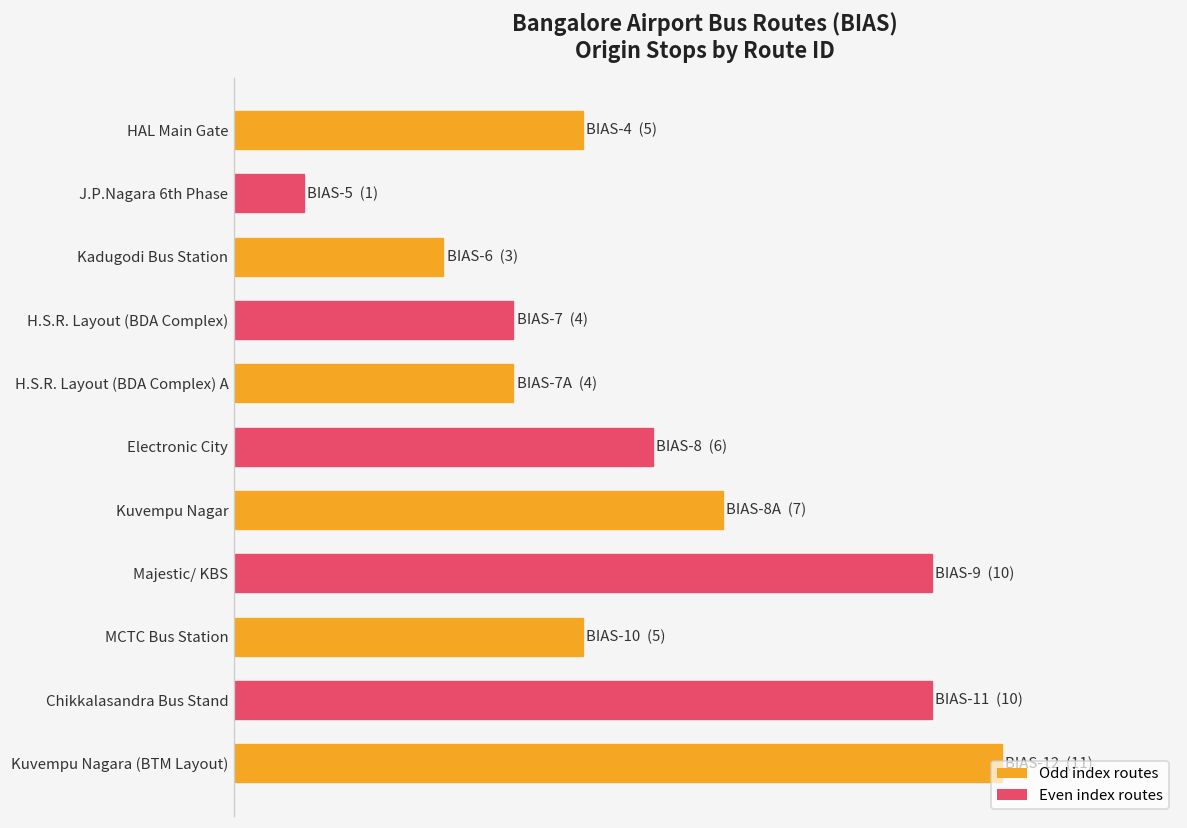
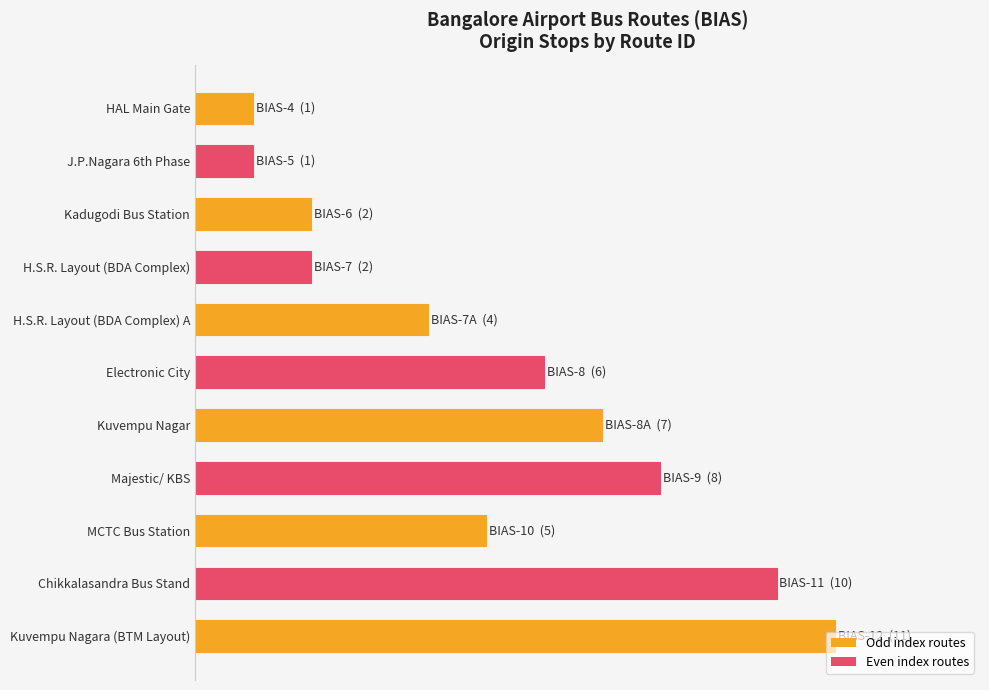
  {
-   "HAL Main Gate": "(5)",
+   "HAL Main Gate": "(1)",
    "J.P.Nagara 6th Phase": "(1)",
-   "Kadugodi Bus Station": "(3)",
-   "H.S.R. Layout (BDA Complex)": "(4)",
+   "Kadugodi Bus Station": "(2)",
+   "H.S.R. Layout (BDA Complex)": "(2)",
    "H.S.R. Layout (BDA Complex) A": "(4)",
    "Electronic City": "(6)",
    "Kuvempu Nagar": "(7)",
-   "Majestic/ KBS": "(10)",
+   "Majestic/ KBS": "(8)",
    "MCTC Bus Station": "(5)",
    "Chikkalasandra Bus Stand": "(10)"
  }
